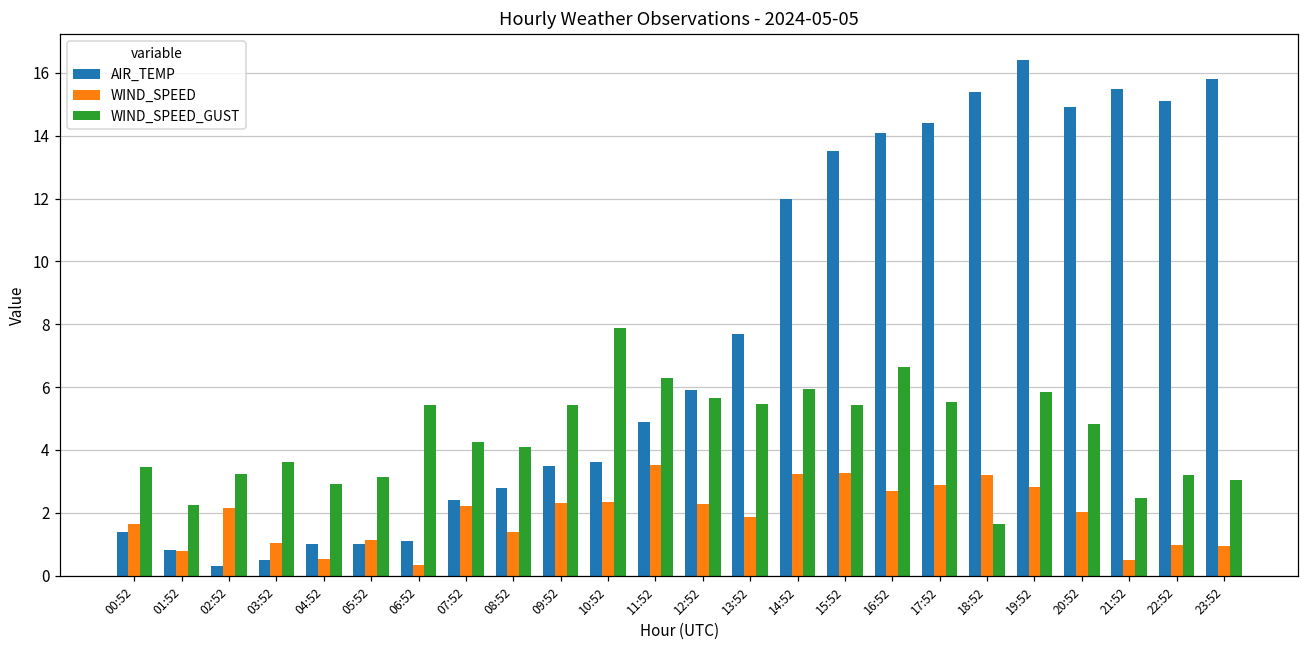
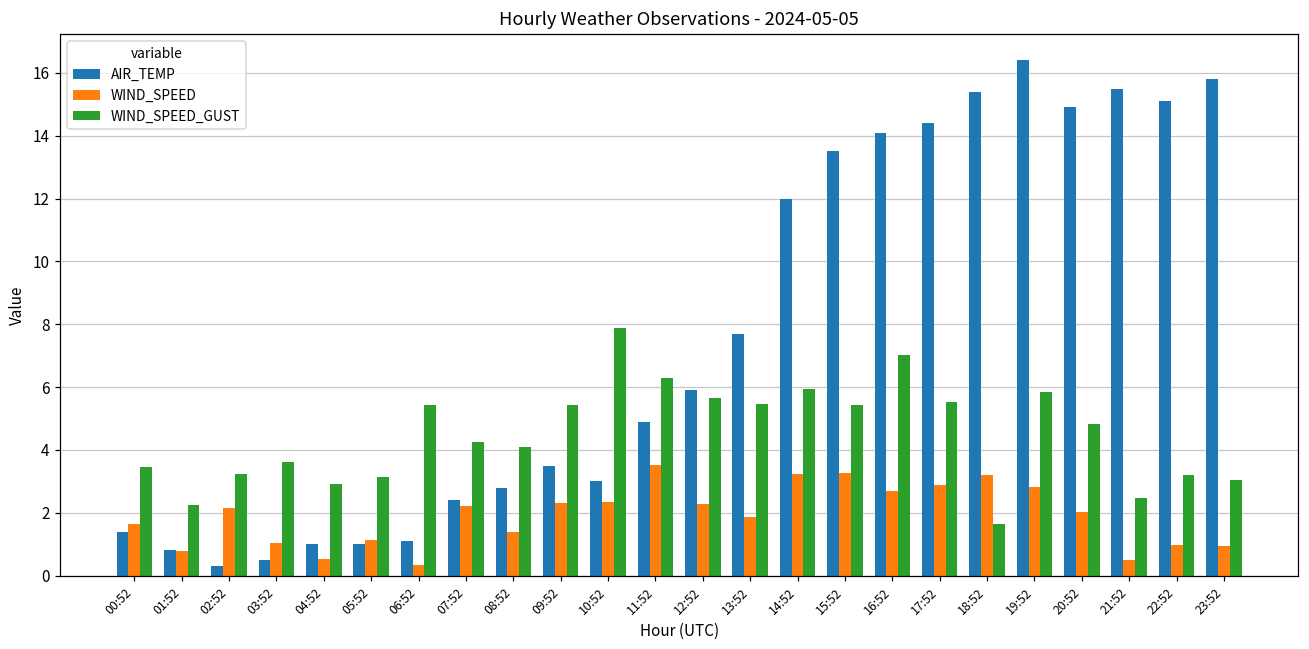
  {
    "AIR_TEMP": {
      "00:52": 1.4,
      "01:52": 0.8,
      "02:52": 0.3,
      "03:52": 0.5,
      "04:52": 1.0,
      "05:52": 1.0,
      "06:52": 1.1,
      "07:52": 2.4,
      "08:52": 2.8,
      "09:52": 3.5,
-     "10:52": 3.6,
+     "10:52": 3.0,
      "11:52": 4.9,
      "12:52": 5.9,
      "13:52": 7.7,
      "14:52": 12.0,
      "15:52": 13.5,
      "16:52": 14.1,
      "17:52": 14.4,
      "18:52": 15.4,
      "19:52": 16.4,
      "20:52": 14.9,
      "21:52": 15.5,
      "22:52": 15.1,
      "23:52": 15.8
    },
    "WIND_SPEED": {
      "00:52": 1.6,
      "01:52": 0.8,
      "02:52": 2.1,
      "03:52": 1.0,
      "04:52": 0.5,
      "05:52": 1.1,
      "06:52": 0.3,
      "07:52": 2.2,
      "08:52": 1.4,
      "09:52": 2.3,
      "10:52": 2.3,
      "11:52": 3.5,
      "12:52": 2.3,
      "13:52": 1.9,
      "14:52": 3.2,
      "15:52": 3.3,
      "16:52": 2.7,
      "17:52": 2.9,
      "18:52": 3.2,
      "19:52": 2.8,
      "20:52": 2.0,
      "21:52": 0.5,
      "22:52": 1.0,
      "23:52": 0.9
    },
    "WIND_SPEED_GUST": {
      "00:52": 3.4,
      "01:52": 2.3,
      "02:52": 3.2,
      "03:52": 3.6,
      "04:52": 2.9,
      "05:52": 3.1,
      "06:52": 5.4,
      "07:52": 4.3,
      "08:52": 4.1,
      "09:52": 5.4,
      "10:52": 7.9,
      "11:52": 6.3,
      "12:52": 5.7,
      "13:52": 5.5,
      "14:52": 5.9,
      "15:52": 5.4,
-     "16:52": 6.6,
+     "16:52": 7.0,
      "17:52": 5.5,
      "18:52": 1.6,
      "19:52": 5.8,
      "20:52": 4.8,
      "21:52": 2.5,
      "22:52": 3.2,
      "23:52": 3.1
    }
  }
